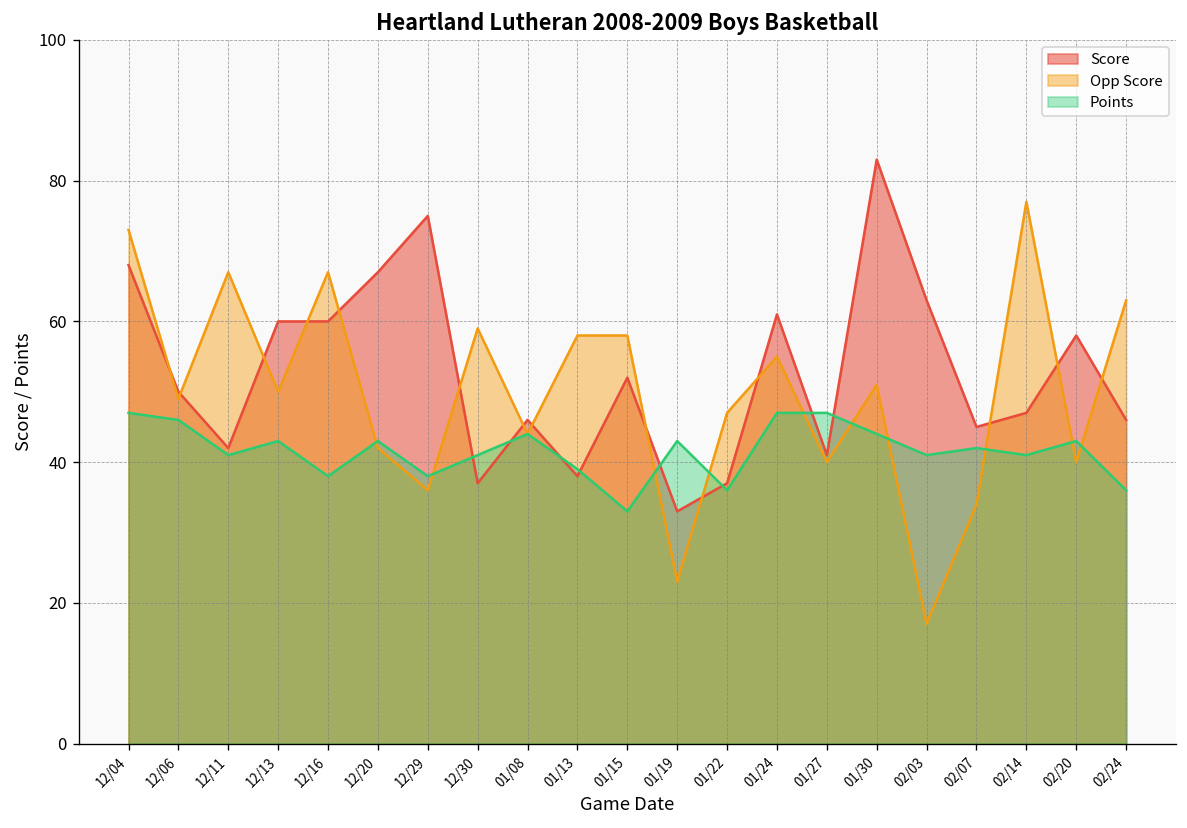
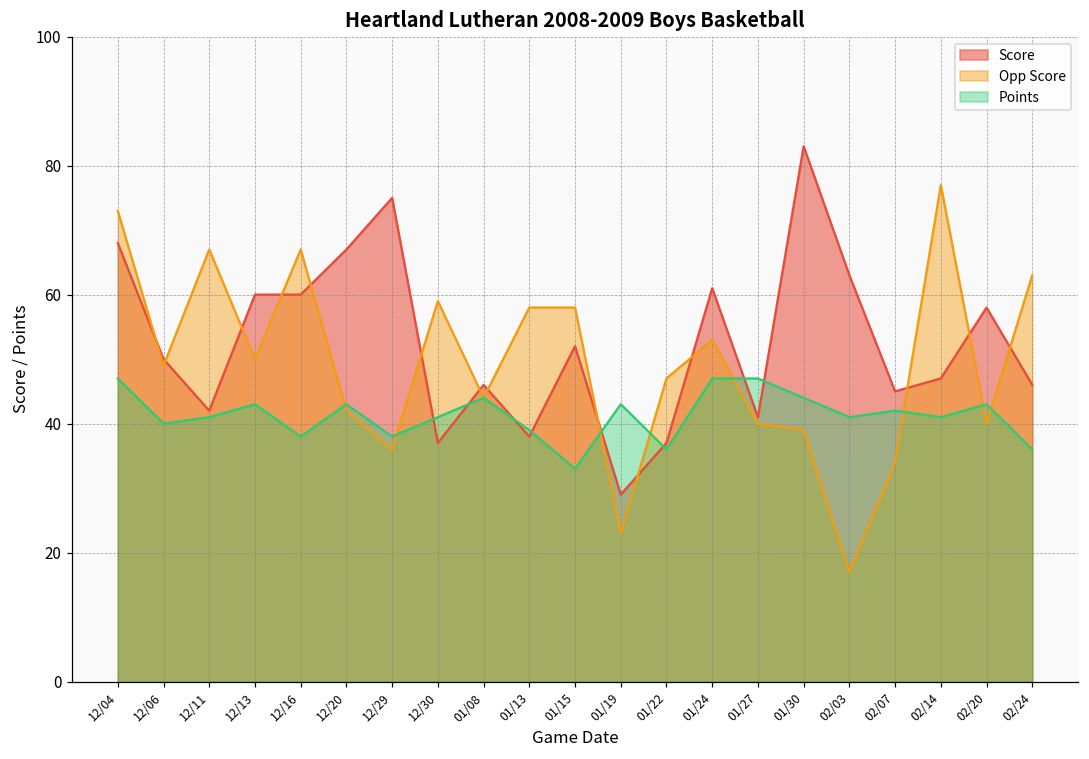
  {
    "Score": {
      "12/04": 68,
      "12/06": 50,
      "12/11": 42,
      "12/13": 60,
      "12/16": 60,
      "12/20": 67,
      "12/29": 75,
      "12/30": 37,
      "01/08": 46,
      "01/13": 38,
      "01/15": 52,
-     "01/19": 33,
+     "01/19": 29,
      "01/22": 37,
      "01/24": 61,
      "01/27": 41,
      "01/30": 83,
      "02/03": 63,
      "02/07": 45,
      "02/14": 47,
      "02/20": 58,
      "02/24": 46
    },
    "Opp Score": {
      "12/04": 73,
      "12/06": 49,
      "12/11": 67,
      "12/13": 50,
      "12/16": 67,
      "12/20": 42,
      "12/29": 36,
      "12/30": 59,
      "01/13": 58,
      "01/15": 58,
      "01/19": 23,
      "01/22": 47,
-     "01/24": 55,
+     "01/24": 53,
      "01/27": 40,
-     "01/30": 51,
+     "01/30": 39,
      "02/03": 17,
      "02/07": 34,
      "02/14": 77,
      "02/20": 40,
      "02/24": 63
    },
    "Points": {
      "12/04": 47,
-     "12/06": 46,
+     "12/06": 40,
      "12/11": 41,
      "12/13": 43,
      "12/16": 38,
      "12/20": 43,
      "12/29": 38,
      "12/30": 41,
      "01/13": 39,
      "01/15": 33,
      "01/19": 43,
      "01/22": 36,
      "01/24": 47,
      "01/27": 47,
      "01/30": 44,
      "02/03": 41,
      "02/07": 42,
      "02/14": 41,
      "02/20": 43,
      "02/24": 36
    }
  }
